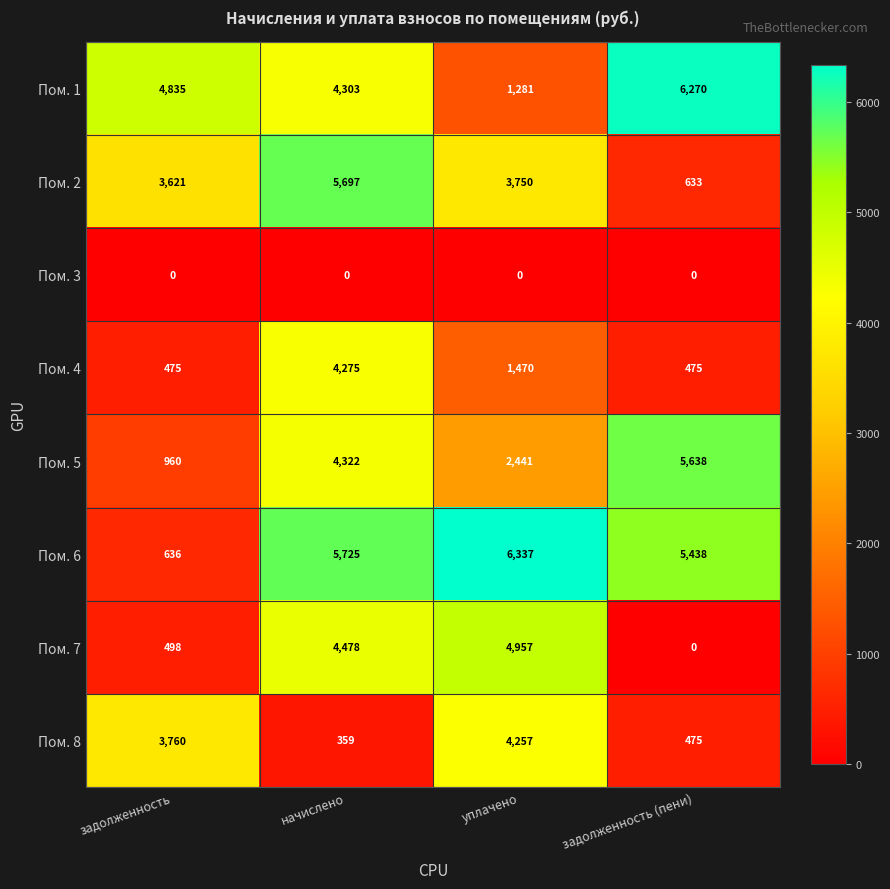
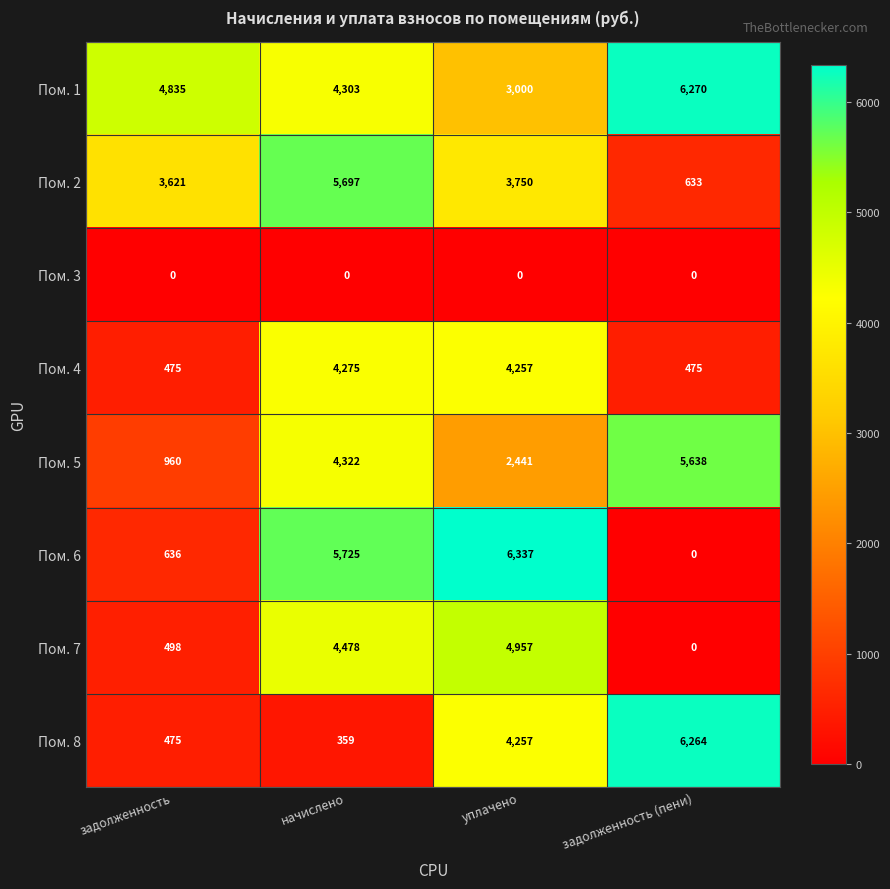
  {
    "Пом. 1": {
      "задолженность": "4,835",
      "начислено": "4,303",
-     "уплачено": "1,281",
+     "уплачено": "3,000",
      "задолженность (пени)": "6,270"
    },
    "Пом. 2": {
      "задолженность": "3,621",
      "начислено": "5,697",
      "уплачено": "3,750",
      "задолженность (пени)": "633"
    },
    "Пом. 3": {
      "задолженность": "0",
      "начислено": "0",
      "уплачено": "0",
      "задолженность (пени)": "0"
    },
    "Пом. 4": {
      "задолженность": "475",
      "начислено": "4,275",
-     "уплачено": "1,470",
+     "уплачено": "4,257",
      "задолженность (пени)": "475"
    },
    "Пом. 5": {
      "задолженность": "960",
      "начислено": "4,322",
      "уплачено": "2,441",
      "задолженность (пени)": "5,638"
    },
    "Пом. 6": {
      "задолженность": "636",
      "начислено": "5,725",
      "уплачено": "6,337",
-     "задолженность (пени)": "5,438"
+     "задолженность (пени)": "0"
    },
    "Пом. 7": {
      "задолженность": "498",
      "начислено": "4,478",
      "уплачено": "4,957",
      "задолженность (пени)": "0"
    },
    "Пом. 8": {
-     "задолженность": "3,760",
+     "задолженность": "475",
      "начислено": "359",
      "уплачено": "4,257",
-     "задолженность (пени)": "475"
+     "задолженность (пени)": "6,264"
    }
  }
